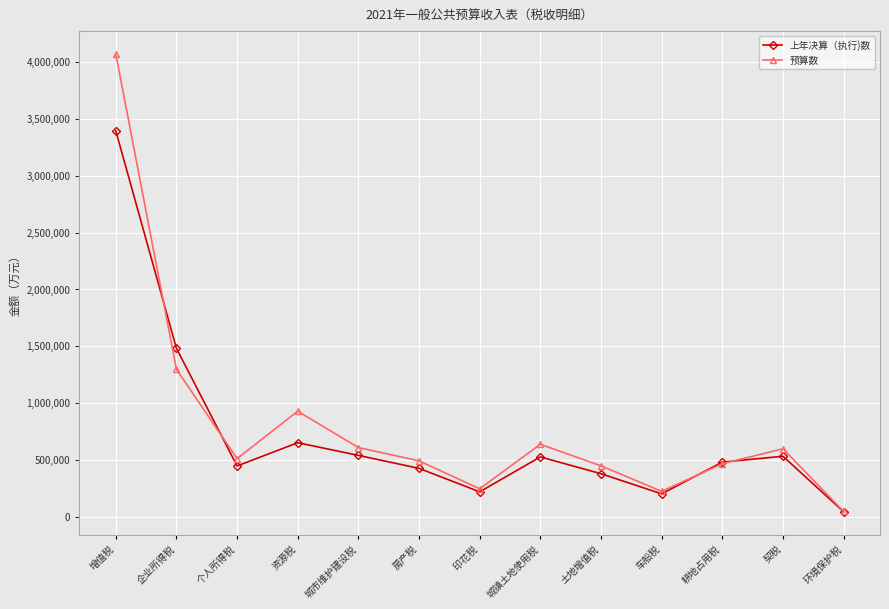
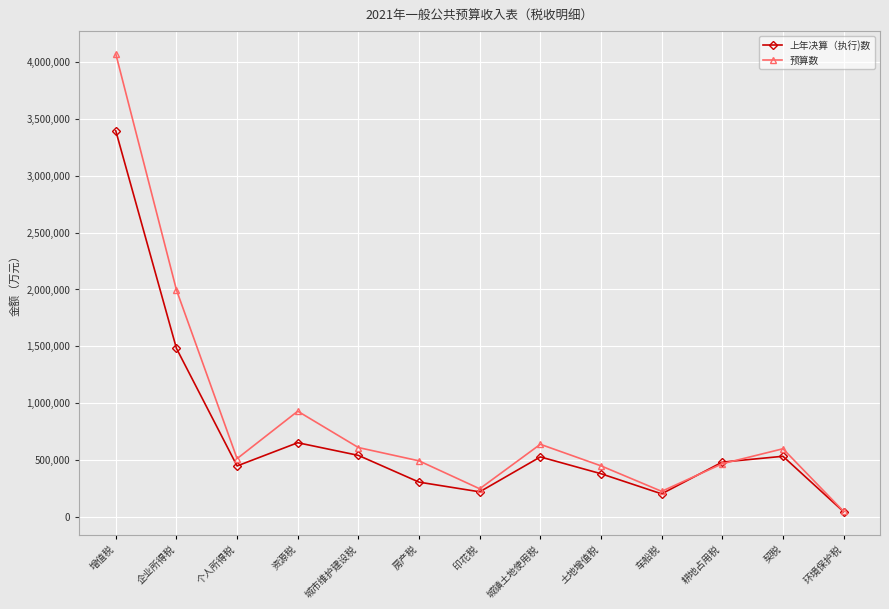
  {
    "上年决算（执行)数": {
      "增值税": "3,400,000",
      "企业所得税": "1,480,000",
      "个人所得税": "450,000",
      "资源税": "650,000",
      "城市维护建设税": "540,000",
-     "房产税": "430,000",
+     "房产税": "300,000",
      "印花税": "220,000",
      "城镇土地使用税": "530,000",
      "土地增值税": "380,000",
      "契税": "530,000"
    },
    "预算数": {
      "增值税": "4,070,000",
-     "企业所得税": "1,300,000",
+     "企业所得税": "2,000,000",
      "个人所得税": "510,000",
      "资源税": "930,000",
      "城市维护建设税": "610,000",
      "房产税": "490,000",
      "印花税": "250,000",
      "城镇土地使用税": "640,000",
      "土地增值税": "450,000",
      "契税": "600,000"
    }
  }
